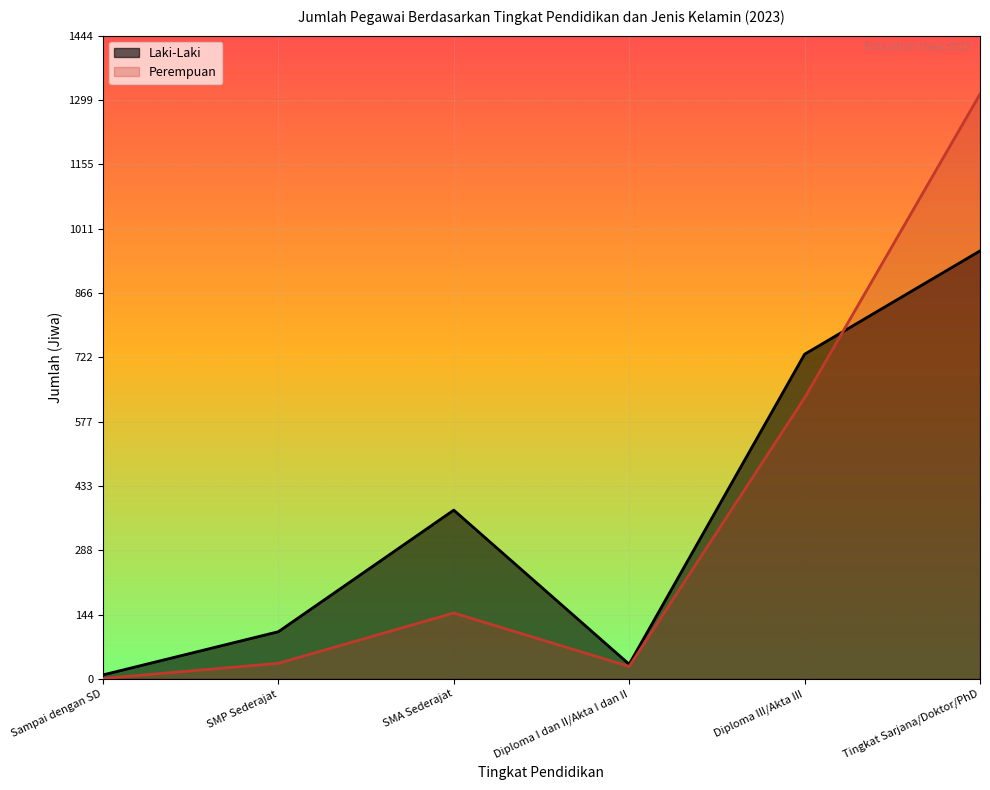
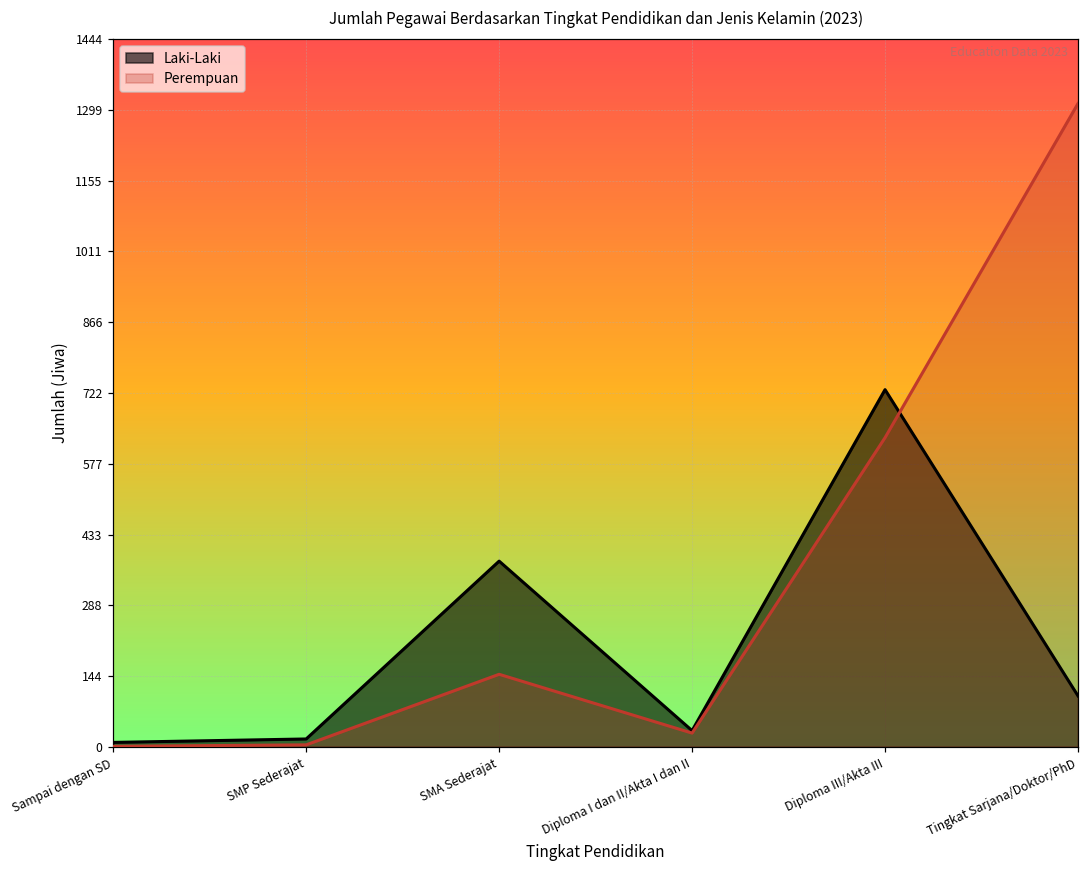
  {
    "Laki-Laki": {
      "Sampai dengan SD": 10,
-     "SMP Sederajat": 110,
+     "SMP Sederajat": 20,
      "SMA Sederajat": 380,
      "Diploma III/Akta III": 730,
-     "Tingkat Sarjana/Doktor/PhD": 960
+     "Tingkat Sarjana/Doktor/PhD": 100
    },
    "Perempuan": {
      "Sampai dengan SD": 0,
-     "SMP Sederajat": 40,
+     "SMP Sederajat": 0,
      "SMA Sederajat": 150,
      "Diploma III/Akta III": 630,
      "Tingkat Sarjana/Doktor/PhD": 1310
    }
  }
